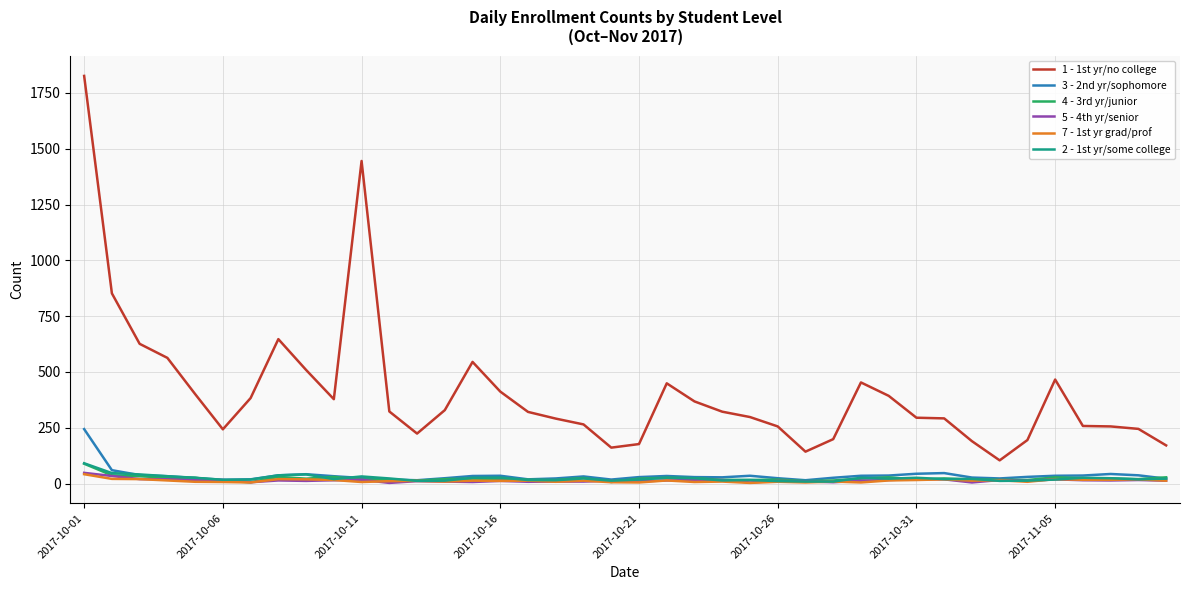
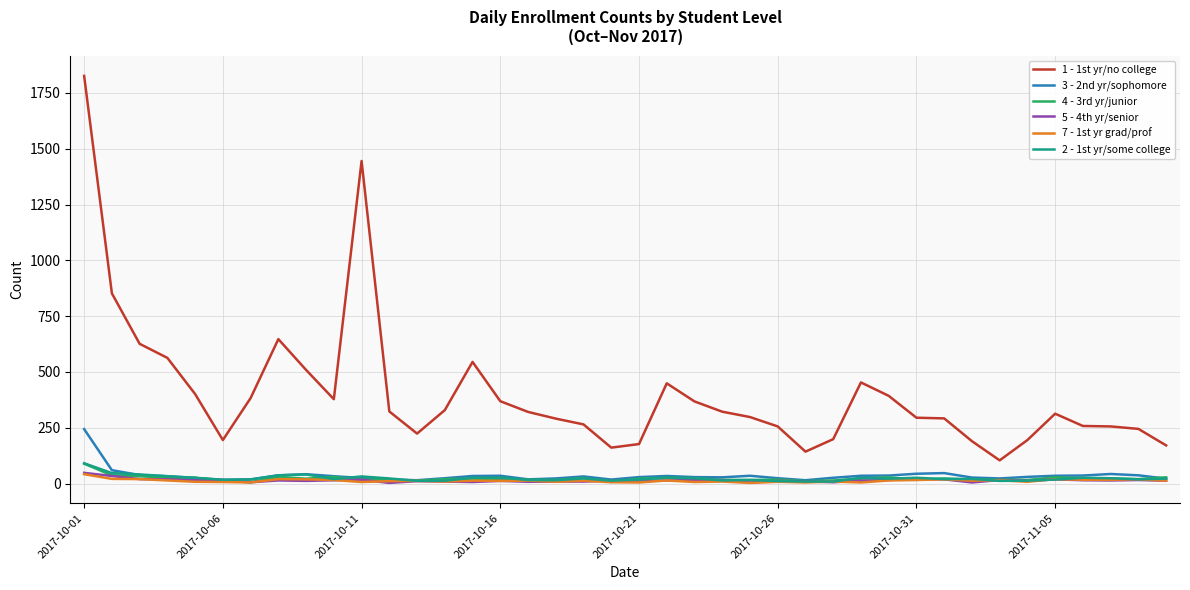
  {
    "1 - 1st yr/no college": {
      "2017-10-01": 1830,
-     "2017-10-06": 240,
+     "2017-10-06": 200,
      "2017-10-11": 1450,
-     "2017-10-16": 410,
+     "2017-10-16": 370,
      "2017-10-21": 180,
      "2017-10-26": 260,
      "2017-10-31": 300,
-     "2017-11-05": 470
+     "2017-11-05": 310
    },
    "3 - 2nd yr/sophomore": {
      "2017-10-01": 240,
      "2017-10-31": 40
    }
  }
